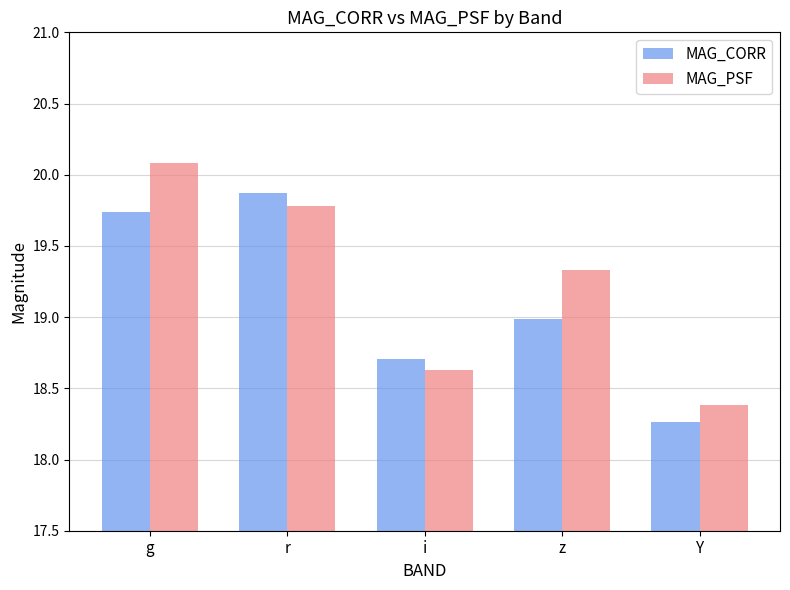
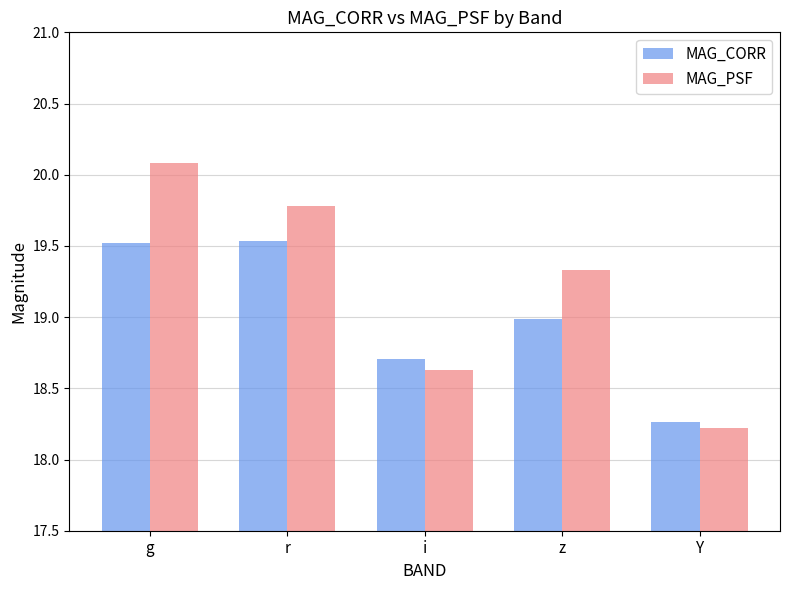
  {
    "MAG_CORR": {
-     "g": 19.74,
-     "r": 19.87,
+     "g": 19.52,
+     "r": 19.53,
      "i": 18.70,
      "z": 18.99,
      "Y": 18.27
    },
    "MAG_PSF": {
      "g": 20.09,
      "r": 19.78,
      "i": 18.63,
      "z": 19.33,
-     "Y": 18.39
+     "Y": 18.22
    }
  }
